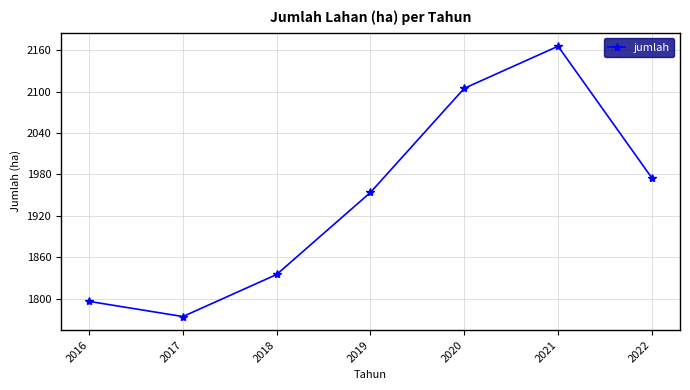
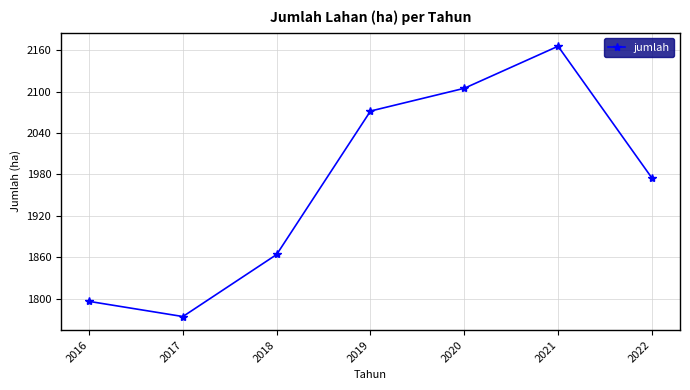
  {
    "2016": 1800,
    "2017": 1770,
-   "2018": 1840,
-   "2019": 1950,
+   "2018": 1860,
+   "2019": 2070,
    "2020": 2110,
    "2021": 2170,
    "2022": 1980
  }
